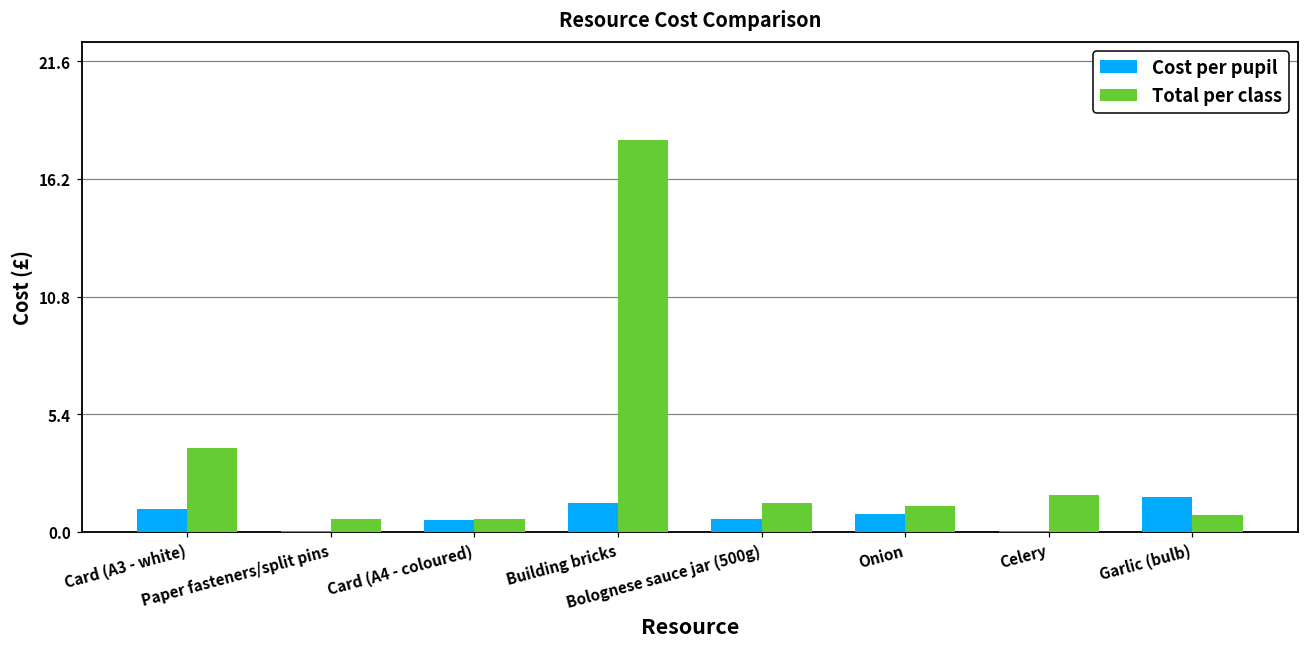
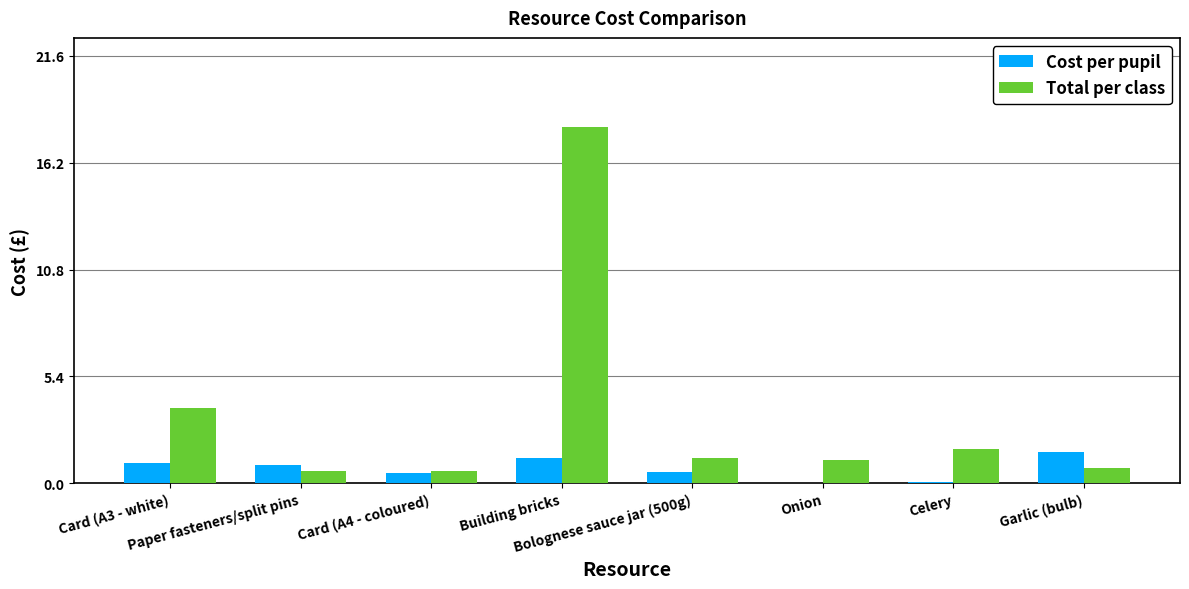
  {
    "Cost per pupil": {
      "Card (A3 - white)": 1.0,
-     "Paper fasteners/split pins": 0.0,
+     "Paper fasteners/split pins": 0.9,
      "Card (A4 - coloured)": 0.5,
      "Building bricks": 1.3,
      "Bolognese sauce jar (500g)": 0.6,
-     "Onion": 0.8,
+     "Onion": 0.0,
      "Garlic (bulb)": 1.6
    },
    "Total per class": {
      "Card (A3 - white)": 3.8,
      "Paper fasteners/split pins": 0.6,
      "Card (A4 - coloured)": 0.6,
      "Building bricks": 18.0,
      "Bolognese sauce jar (500g)": 1.3,
      "Onion": 1.2,
      "Celery": 1.7,
      "Garlic (bulb)": 0.8
    }
  }
